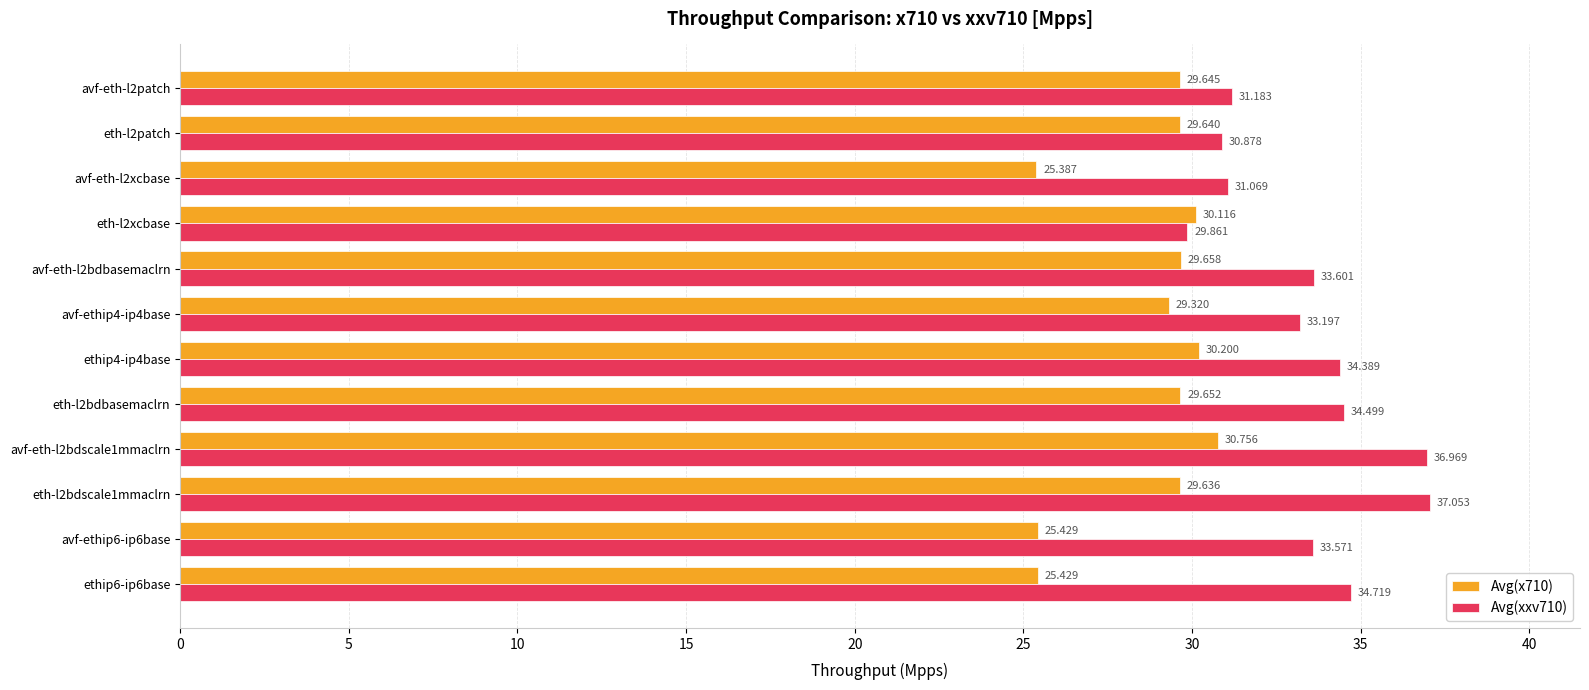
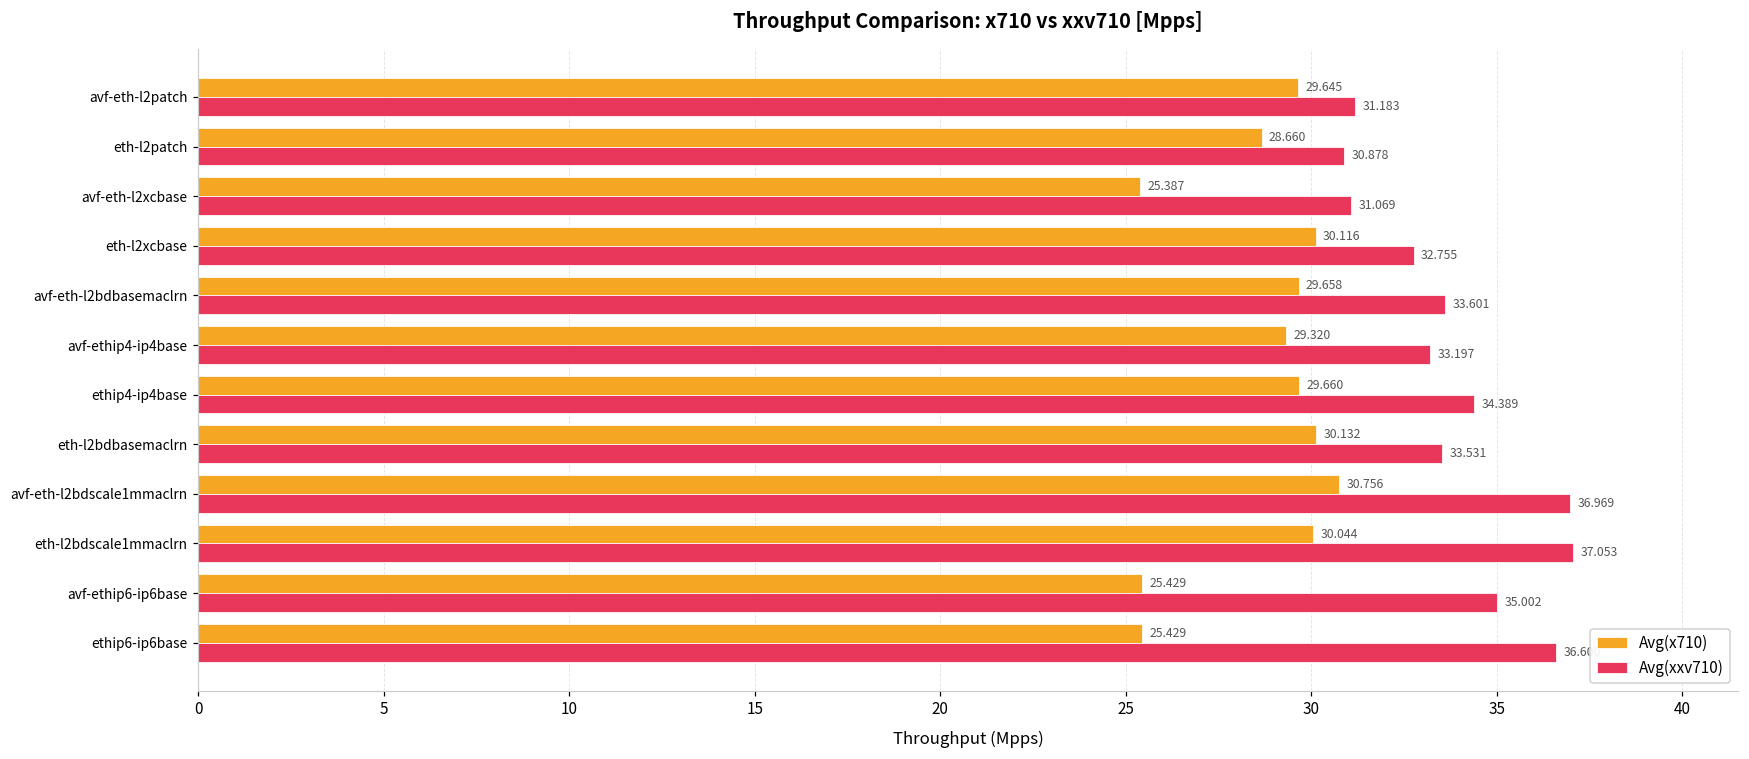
  {
    "Avg(x710)": {
      "avf-eth-l2patch": 29.645,
-     "eth-l2patch": 29.640,
+     "eth-l2patch": 28.660,
      "avf-eth-l2xcbase": 25.387,
      "eth-l2xcbase": 30.116,
      "avf-eth-l2bdbasemaclrn": 29.658,
      "avf-ethip4-ip4base": 29.320,
-     "ethip4-ip4base": 30.200,
-     "eth-l2bdbasemaclrn": 29.652,
+     "ethip4-ip4base": 29.660,
+     "eth-l2bdbasemaclrn": 30.132,
      "avf-eth-l2bdscale1mmaclrn": 30.756,
-     "eth-l2bdscale1mmaclrn": 29.636,
+     "eth-l2bdscale1mmaclrn": 30.044,
      "avf-ethip6-ip6base": 25.429,
      "ethip6-ip6base": 25.429
    },
    "Avg(xxv710)": {
      "avf-eth-l2patch": 31.183,
      "eth-l2patch": 30.878,
      "avf-eth-l2xcbase": 31.069,
-     "eth-l2xcbase": 29.861,
+     "eth-l2xcbase": 32.755,
      "avf-eth-l2bdbasemaclrn": 33.601,
      "avf-ethip4-ip4base": 33.197,
      "ethip4-ip4base": 34.389,
-     "eth-l2bdbasemaclrn": 34.499,
+     "eth-l2bdbasemaclrn": 33.531,
      "avf-eth-l2bdscale1mmaclrn": 36.969,
      "eth-l2bdscale1mmaclrn": 37.053,
-     "avf-ethip6-ip6base": 33.571,
-     "ethip6-ip6base": 34.7
+     "avf-ethip6-ip6base": 35.002,
+     "ethip6-ip6base": 36.6
    }
  }
